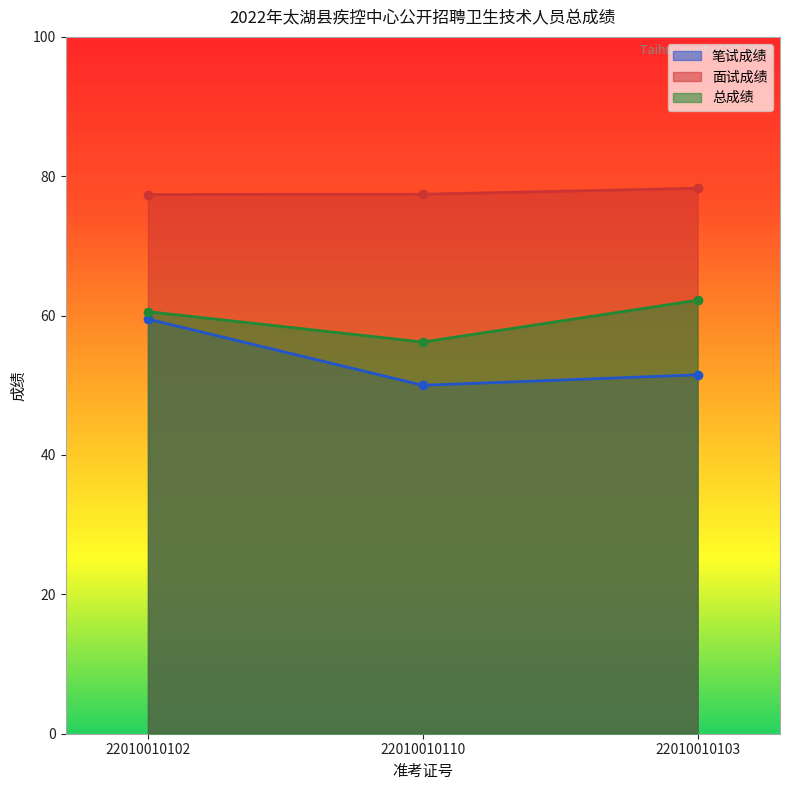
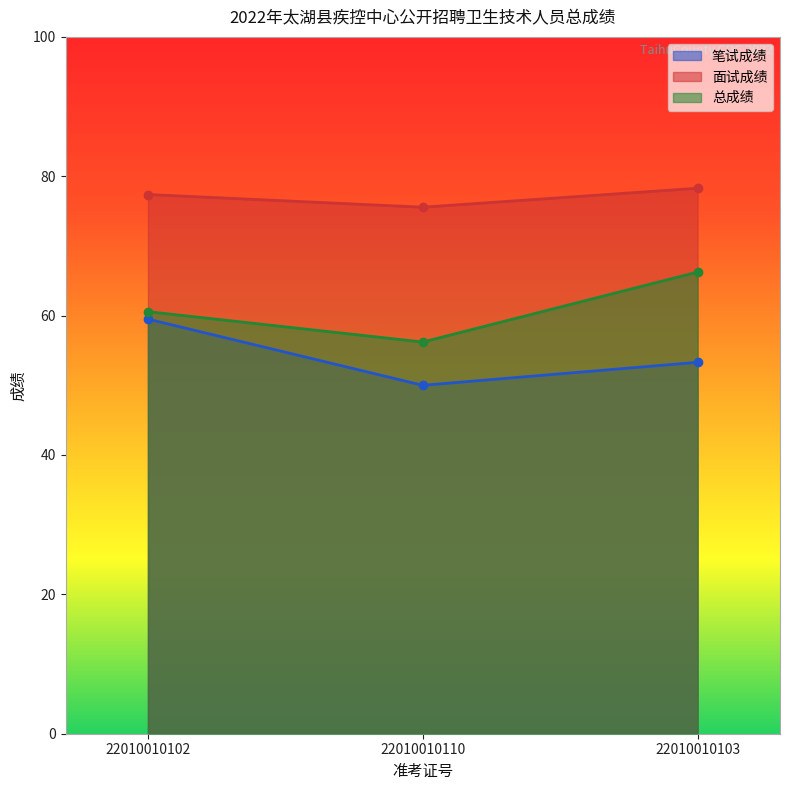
  {
    "笔试成绩": {
      "22010010102": 60,
      "22010010110": 50,
-     "22010010103": 52
+     "22010010103": 53
    },
    "面试成绩": {
      "22010010102": 77,
-     "22010010110": 77,
+     "22010010110": 76,
      "22010010103": 78
    },
    "总成绩": {
      "22010010102": 61,
      "22010010110": 56,
-     "22010010103": 62
+     "22010010103": 66
    }
  }
